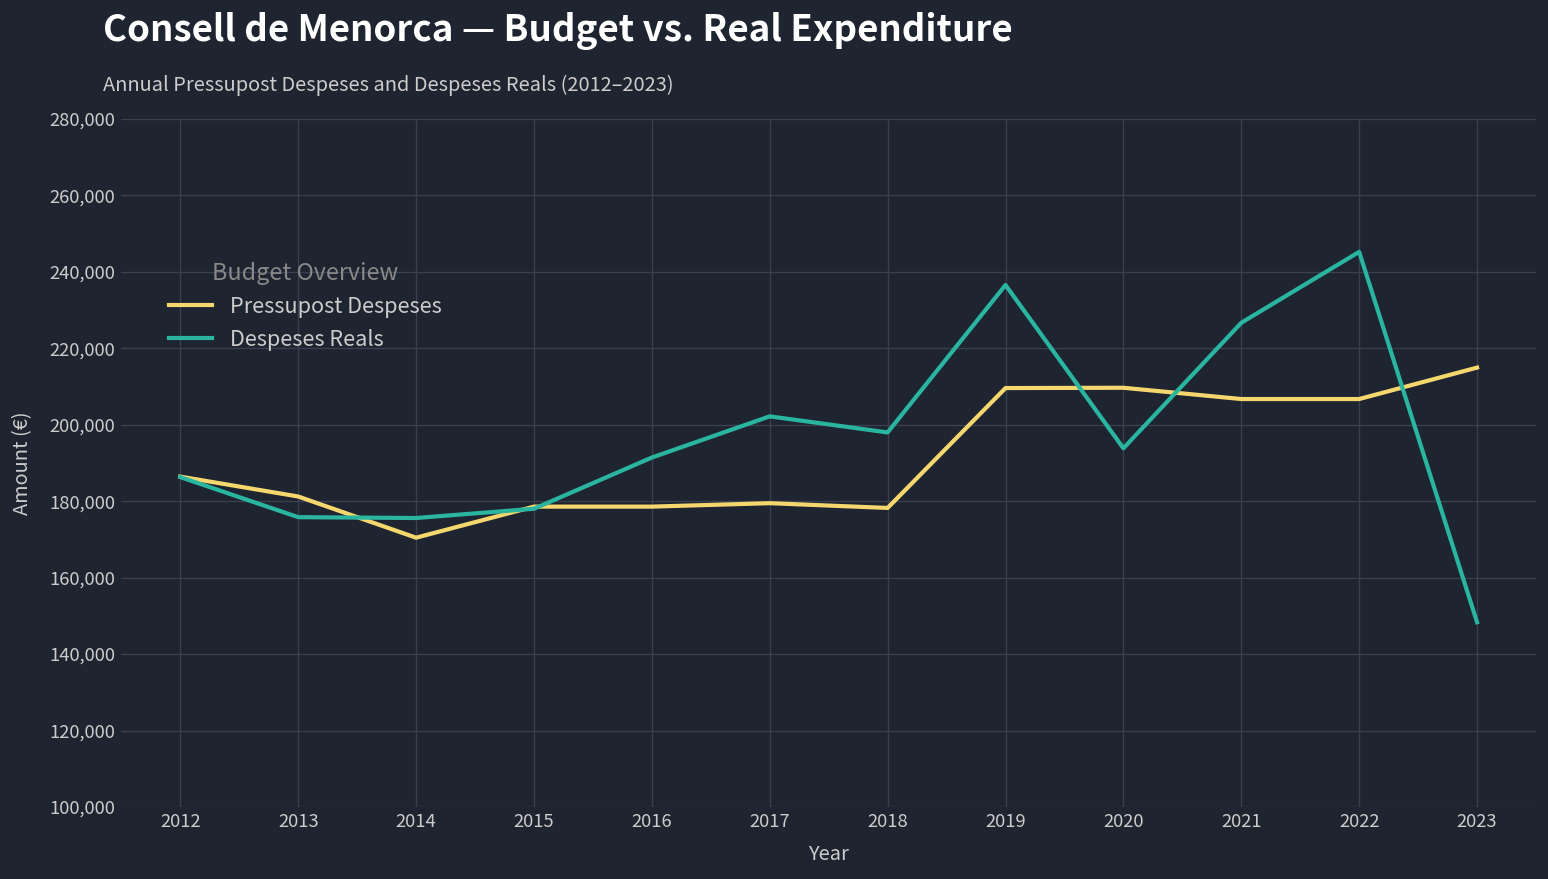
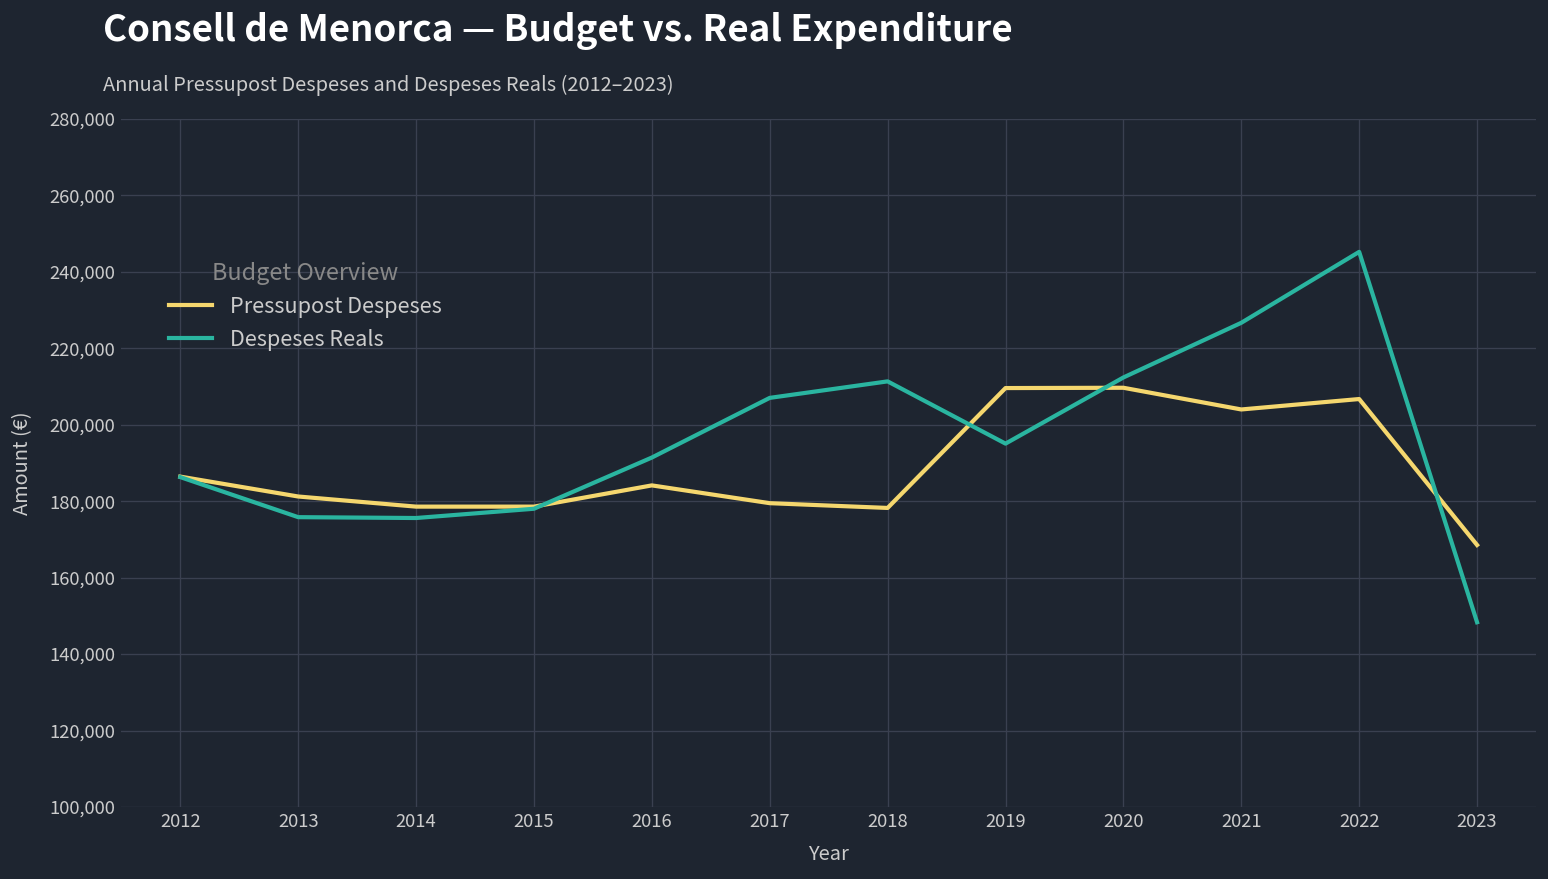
  {
    "Pressupost Despeses": {
      "2013": "181,000",
-     "2014": "170,000",
-     "2016": "179,000",
+     "2014": "179,000",
+     "2016": "184,000",
      "2017": "179,000",
      "2018": "178,000",
      "2019": "210,000",
      "2020": "210,000",
-     "2021": "207,000",
+     "2021": "204,000",
      "2022": "207,000",
-     "2023": "215,000"
+     "2023": "169,000"
    },
    "Despeses Reals": {
      "2013": "176,000",
      "2014": "176,000",
      "2016": "191,000",
-     "2017": "202,000",
-     "2018": "198,000",
-     "2019": "237,000",
-     "2020": "194,000",
+     "2017": "207,000",
+     "2018": "211,000",
+     "2019": "195,000",
+     "2020": "212,000",
      "2021": "227,000",
      "2022": "245,000",
      "2023": "148,000"
    }
  }
